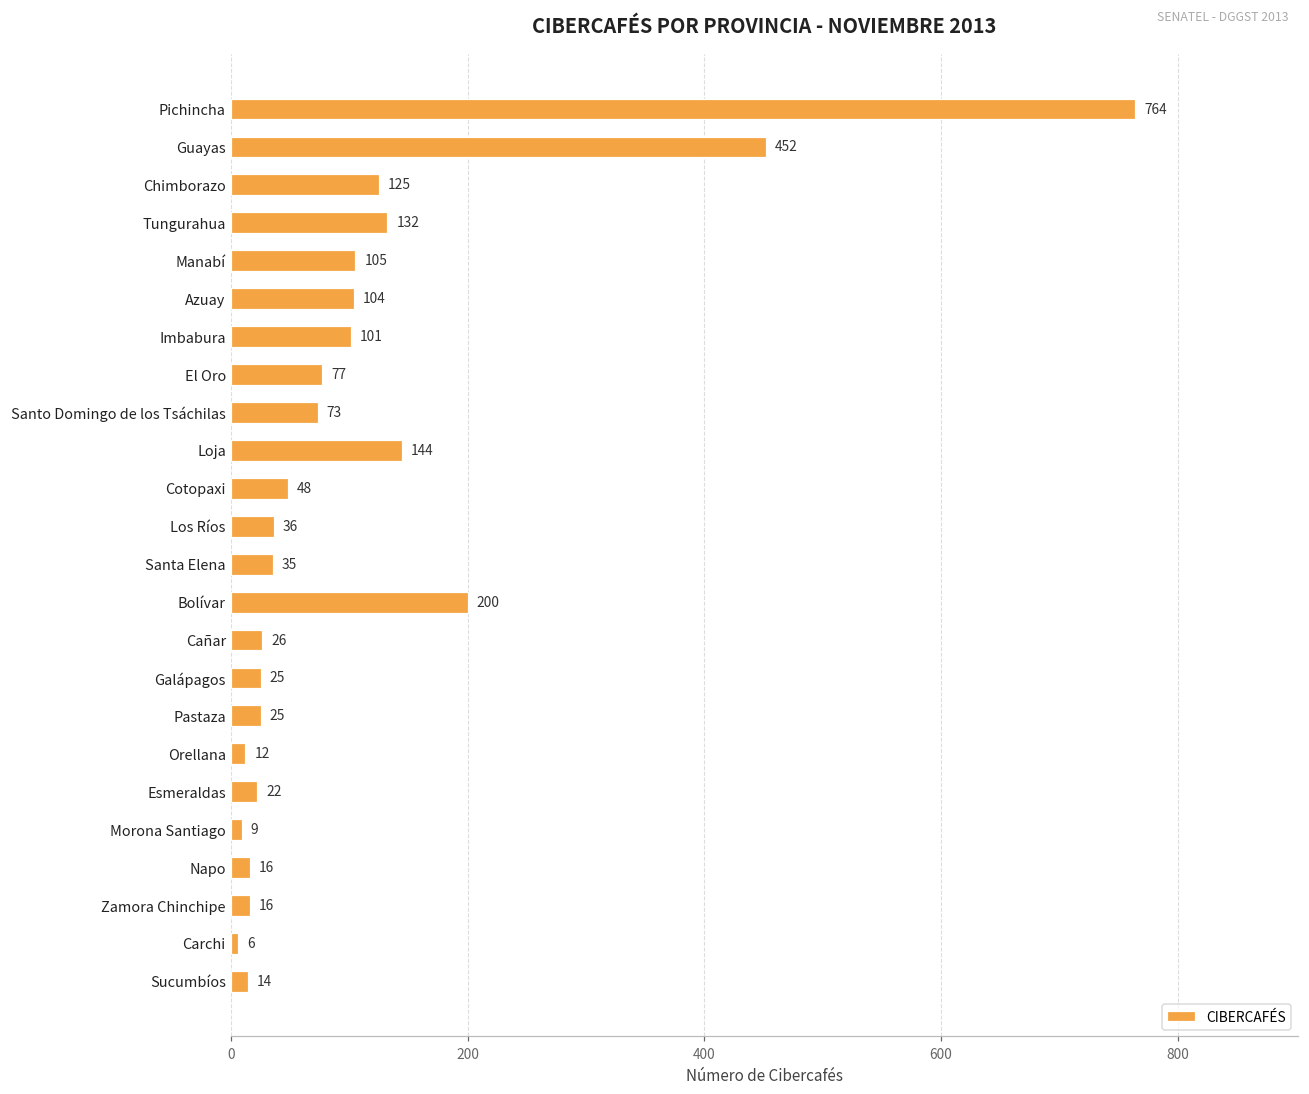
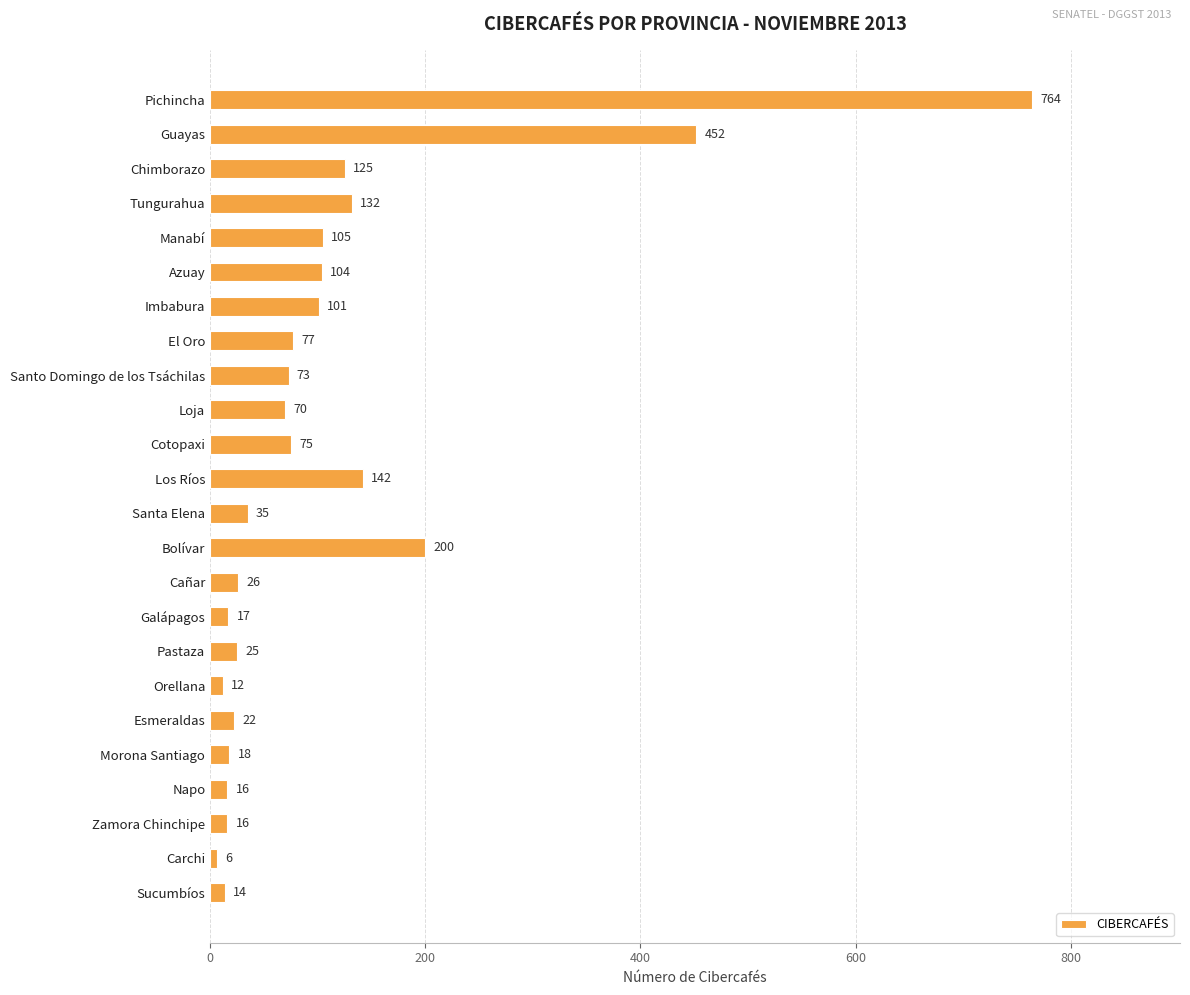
  {
    "Pichincha": 764,
    "Guayas": 452,
    "Chimborazo": 125,
    "Tungurahua": 132,
    "Manabí": 105,
    "Azuay": 104,
    "Imbabura": 101,
    "El Oro": 77,
    "Santo Domingo de los Tsáchilas": 73,
-   "Loja": 144,
-   "Cotopaxi": 48,
-   "Los Ríos": 36,
+   "Loja": 70,
+   "Cotopaxi": 75,
+   "Los Ríos": 142,
    "Santa Elena": 35,
    "Bolívar": 200,
    "Cañar": 26,
-   "Galápagos": 25,
+   "Galápagos": 17,
    "Pastaza": 25,
    "Orellana": 12,
    "Esmeraldas": 22,
-   "Morona Santiago": 9,
+   "Morona Santiago": 18,
    "Napo": 16,
    "Zamora Chinchipe": 16,
    "Carchi": 6,
    "Sucumbíos": 14
  }
